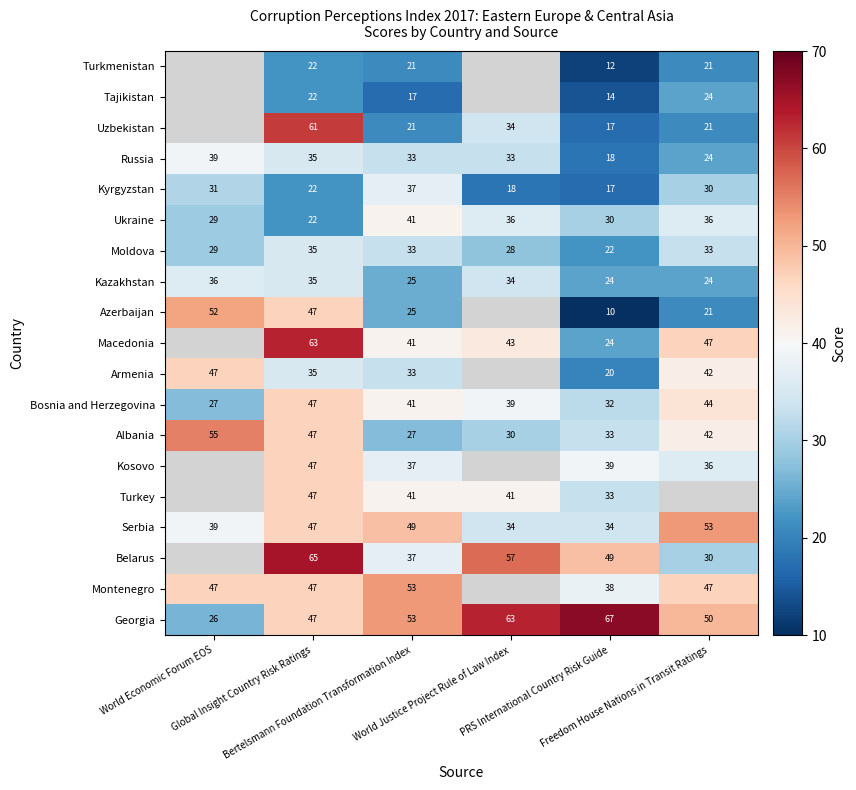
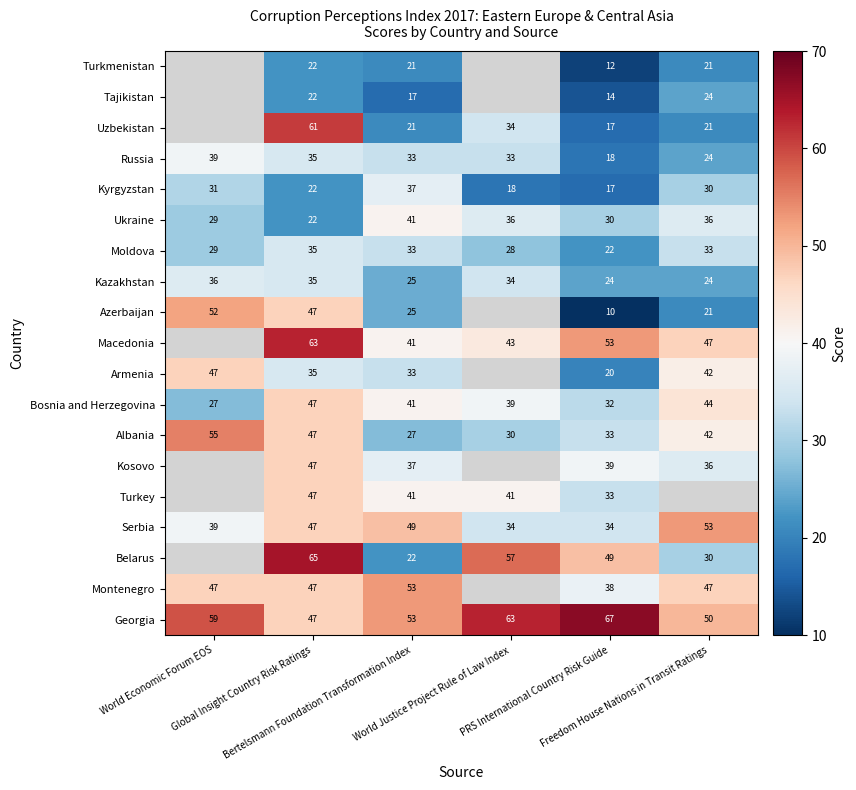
  {
    "Turkmenistan": {
      "Global Insight Country Risk Ratings": 22,
      "Bertelsmann Foundation Transformation Index": 21,
      "PRS International Country Risk Guide": 12,
      "Freedom House Nations in Transit Ratings": 21
    },
    "Tajikistan": {
      "Global Insight Country Risk Ratings": 22,
      "Bertelsmann Foundation Transformation Index": 17,
      "PRS International Country Risk Guide": 14,
      "Freedom House Nations in Transit Ratings": 24
    },
    "Uzbekistan": {
      "Global Insight Country Risk Ratings": 61,
      "Bertelsmann Foundation Transformation Index": 21,
      "World Justice Project Rule of Law Index": 34,
      "PRS International Country Risk Guide": 17,
      "Freedom House Nations in Transit Ratings": 21
    },
    "Russia": {
      "World Economic Forum EOS": 39,
      "Global Insight Country Risk Ratings": 35,
      "Bertelsmann Foundation Transformation Index": 33,
      "World Justice Project Rule of Law Index": 33,
      "PRS International Country Risk Guide": 18,
      "Freedom House Nations in Transit Ratings": 24
    },
    "Kyrgyzstan": {
      "World Economic Forum EOS": 31,
      "Global Insight Country Risk Ratings": 22,
      "Bertelsmann Foundation Transformation Index": 37,
      "World Justice Project Rule of Law Index": 18,
      "PRS International Country Risk Guide": 17,
      "Freedom House Nations in Transit Ratings": 30
    },
    "Ukraine": {
      "World Economic Forum EOS": 29,
      "Global Insight Country Risk Ratings": 22,
      "Bertelsmann Foundation Transformation Index": 41,
      "World Justice Project Rule of Law Index": 36,
      "PRS International Country Risk Guide": 30,
      "Freedom House Nations in Transit Ratings": 36
    },
    "Moldova": {
      "World Economic Forum EOS": 29,
      "Global Insight Country Risk Ratings": 35,
      "Bertelsmann Foundation Transformation Index": 33,
      "World Justice Project Rule of Law Index": 28,
      "PRS International Country Risk Guide": 22,
      "Freedom House Nations in Transit Ratings": 33
    },
    "Kazakhstan": {
      "World Economic Forum EOS": 36,
      "Global Insight Country Risk Ratings": 35,
      "Bertelsmann Foundation Transformation Index": 25,
      "World Justice Project Rule of Law Index": 34,
      "PRS International Country Risk Guide": 24,
      "Freedom House Nations in Transit Ratings": 24
    },
    "Azerbaijan": {
      "World Economic Forum EOS": 52,
      "Global Insight Country Risk Ratings": 47,
      "Bertelsmann Foundation Transformation Index": 25,
      "PRS International Country Risk Guide": 10,
      "Freedom House Nations in Transit Ratings": 21
    },
    "Macedonia": {
      "Global Insight Country Risk Ratings": 63,
      "Bertelsmann Foundation Transformation Index": 41,
      "World Justice Project Rule of Law Index": 43,
-     "PRS International Country Risk Guide": 24,
+     "PRS International Country Risk Guide": 53,
      "Freedom House Nations in Transit Ratings": 47
    },
    "Armenia": {
      "World Economic Forum EOS": 47,
      "Global Insight Country Risk Ratings": 35,
      "Bertelsmann Foundation Transformation Index": 33,
      "PRS International Country Risk Guide": 20,
      "Freedom House Nations in Transit Ratings": 42
    },
    "Bosnia and Herzegovina": {
      "World Economic Forum EOS": 27,
      "Global Insight Country Risk Ratings": 47,
      "Bertelsmann Foundation Transformation Index": 41,
      "World Justice Project Rule of Law Index": 39,
      "PRS International Country Risk Guide": 32,
      "Freedom House Nations in Transit Ratings": 44
    },
    "Albania": {
      "World Economic Forum EOS": 55,
      "Global Insight Country Risk Ratings": 47,
      "Bertelsmann Foundation Transformation Index": 27,
      "World Justice Project Rule of Law Index": 30,
      "PRS International Country Risk Guide": 33,
      "Freedom House Nations in Transit Ratings": 42
    },
    "Kosovo": {
      "Global Insight Country Risk Ratings": 47,
      "Bertelsmann Foundation Transformation Index": 37,
      "PRS International Country Risk Guide": 39,
      "Freedom House Nations in Transit Ratings": 36
    },
    "Turkey": {
      "Global Insight Country Risk Ratings": 47,
      "Bertelsmann Foundation Transformation Index": 41,
      "World Justice Project Rule of Law Index": 41,
      "PRS International Country Risk Guide": 33
    },
    "Serbia": {
      "World Economic Forum EOS": 39,
      "Global Insight Country Risk Ratings": 47,
      "Bertelsmann Foundation Transformation Index": 49,
      "World Justice Project Rule of Law Index": 34,
      "PRS International Country Risk Guide": 34,
      "Freedom House Nations in Transit Ratings": 53
    },
    "Belarus": {
      "Global Insight Country Risk Ratings": 65,
-     "Bertelsmann Foundation Transformation Index": 37,
+     "Bertelsmann Foundation Transformation Index": 22,
      "World Justice Project Rule of Law Index": 57,
      "PRS International Country Risk Guide": 49,
      "Freedom House Nations in Transit Ratings": 30
    },
    "Montenegro": {
      "World Economic Forum EOS": 47,
      "Global Insight Country Risk Ratings": 47,
      "Bertelsmann Foundation Transformation Index": 53,
      "PRS International Country Risk Guide": 38,
      "Freedom House Nations in Transit Ratings": 47
    },
    "Georgia": {
-     "World Economic Forum EOS": 26,
+     "World Economic Forum EOS": 59,
      "Global Insight Country Risk Ratings": 47,
      "Bertelsmann Foundation Transformation Index": 53,
      "World Justice Project Rule of Law Index": 63,
      "PRS International Country Risk Guide": 67,
      "Freedom House Nations in Transit Ratings": 50
    }
  }
